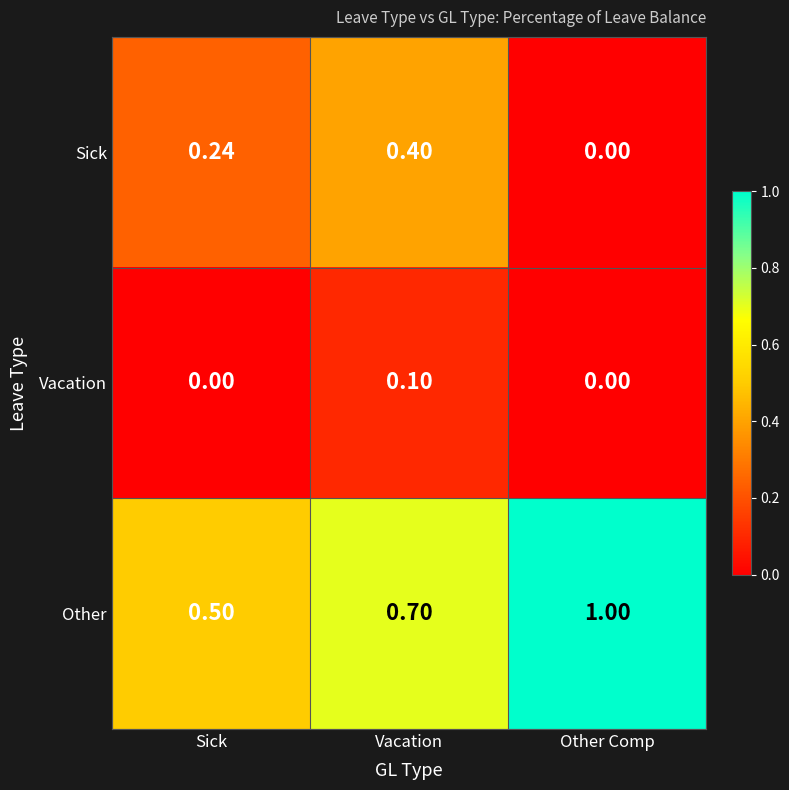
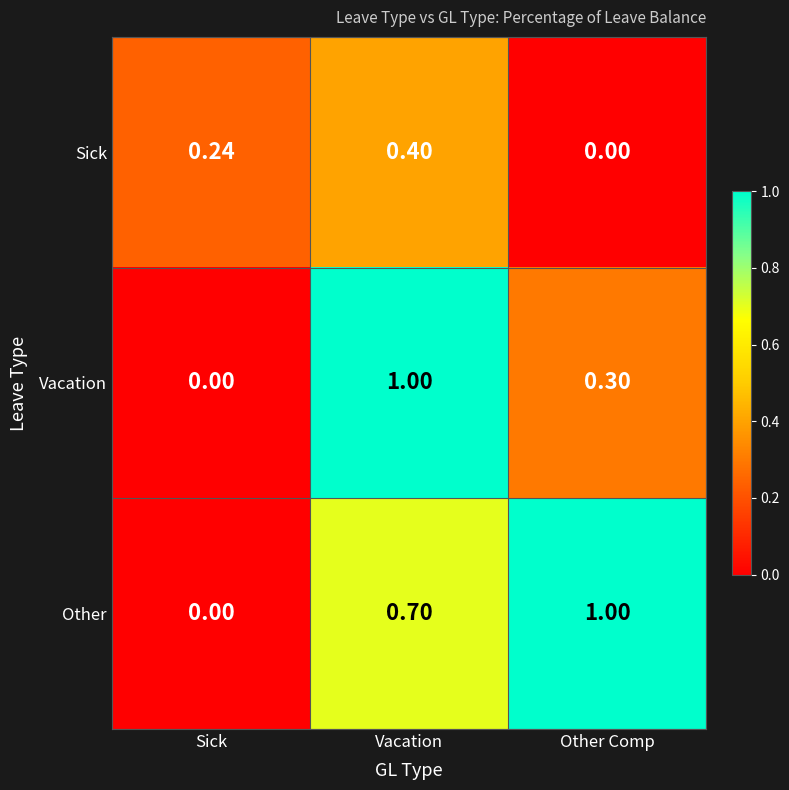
  {
    "Sick": {
      "Sick": 0.24,
      "Vacation": 0.40,
      "Other Comp": 0.00
    },
    "Vacation": {
      "Sick": 0.00,
-     "Vacation": 0.10,
-     "Other Comp": 0.00
+     "Vacation": 1.00,
+     "Other Comp": 0.30
    },
    "Other": {
-     "Sick": 0.50,
+     "Sick": 0.00,
      "Vacation": 0.70,
      "Other Comp": 1.00
    }
  }
